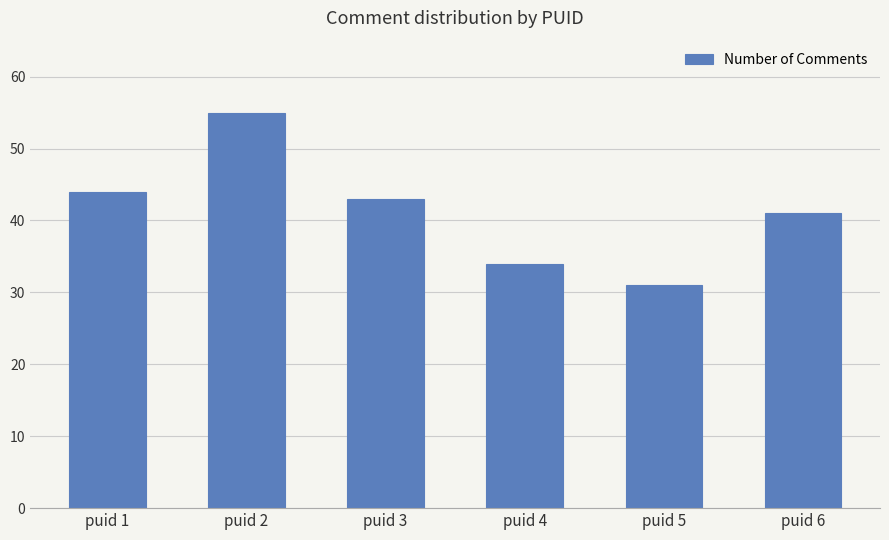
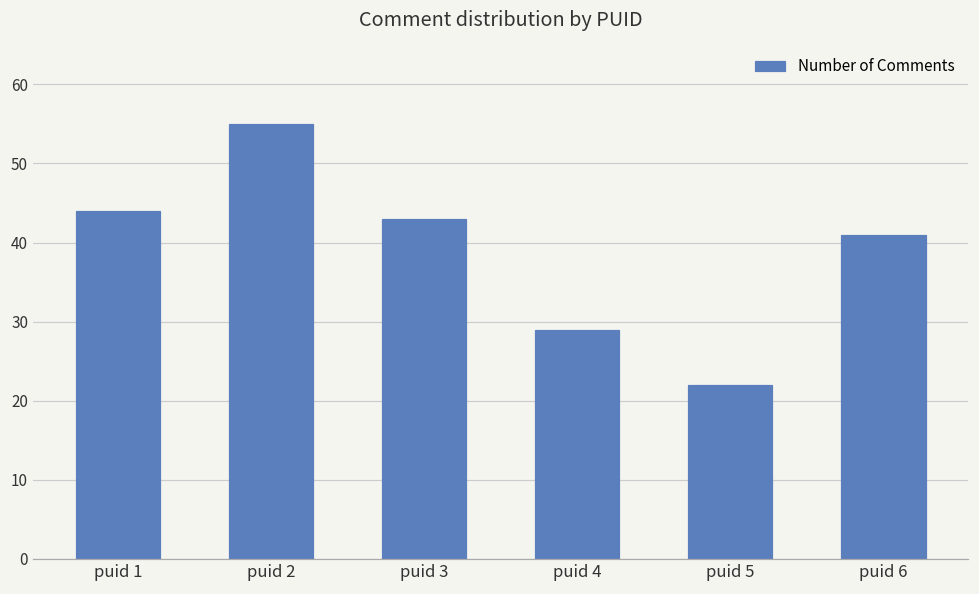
  {
    "puid 1": 44,
    "puid 2": 55,
    "puid 3": 43,
-   "puid 4": 34,
-   "puid 5": 31,
+   "puid 4": 29,
+   "puid 5": 22,
    "puid 6": 41
  }
